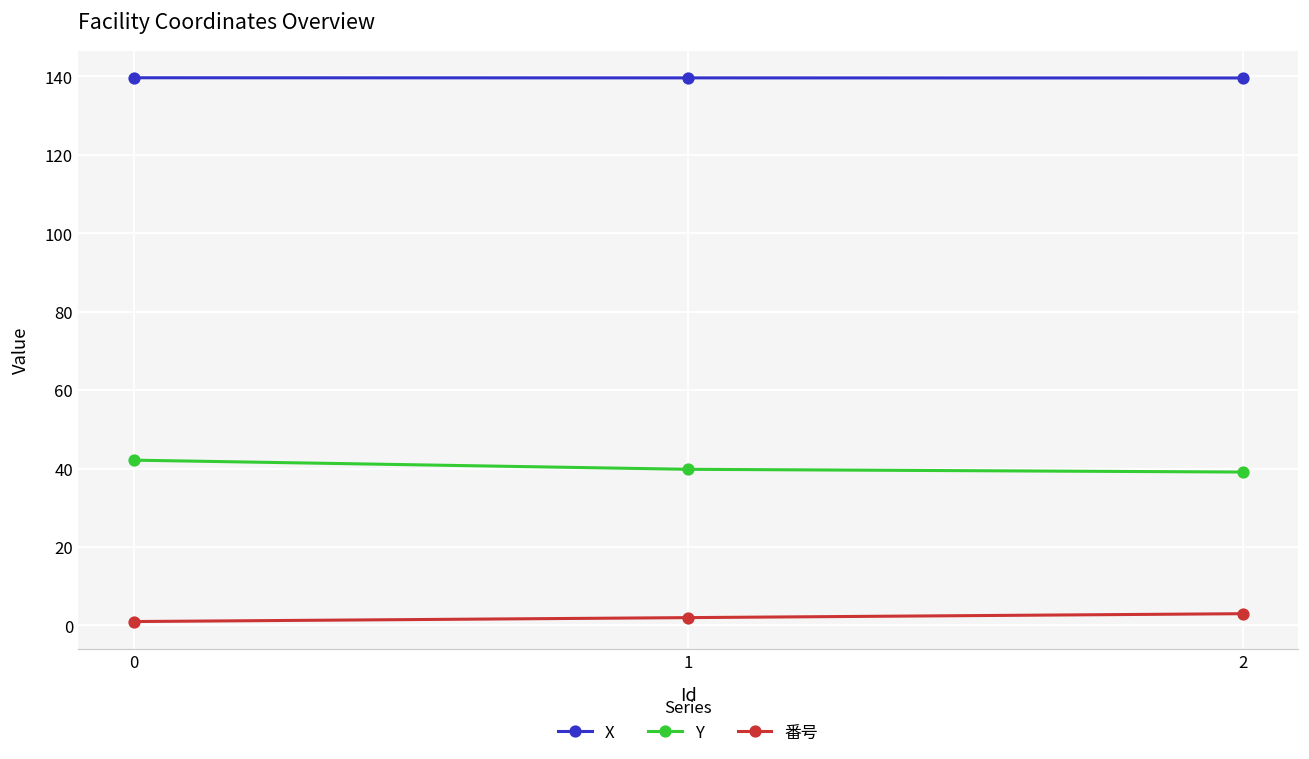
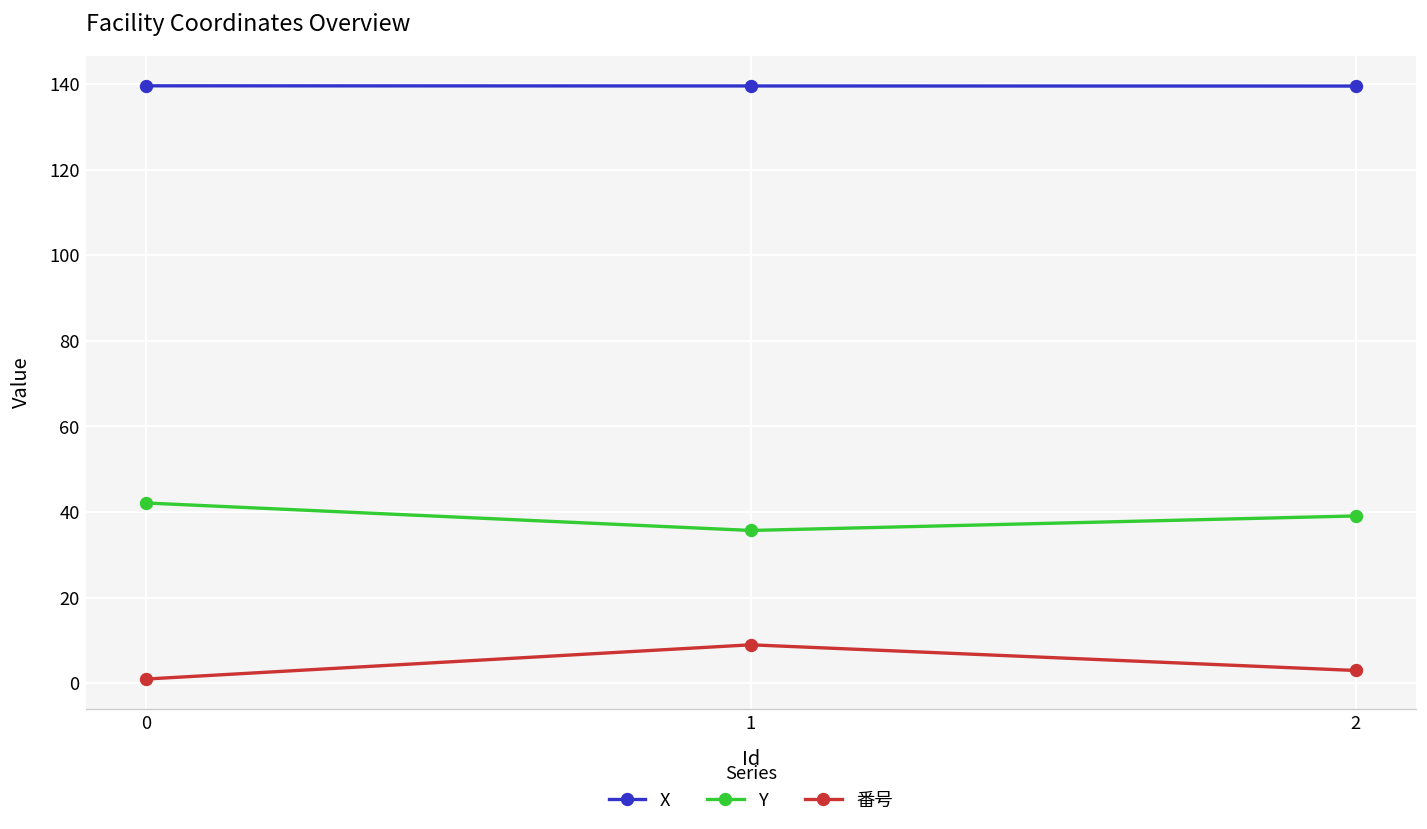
  {
    "X": {
      "0": 140,
      "1": 140,
      "2": 140
    },
    "Y": {
      "0": 42,
-     "1": 40,
+     "1": 36,
      "2": 39
    },
    "番号": {
      "0": 1,
-     "1": 2,
+     "1": 9,
      "2": 3
    }
  }
